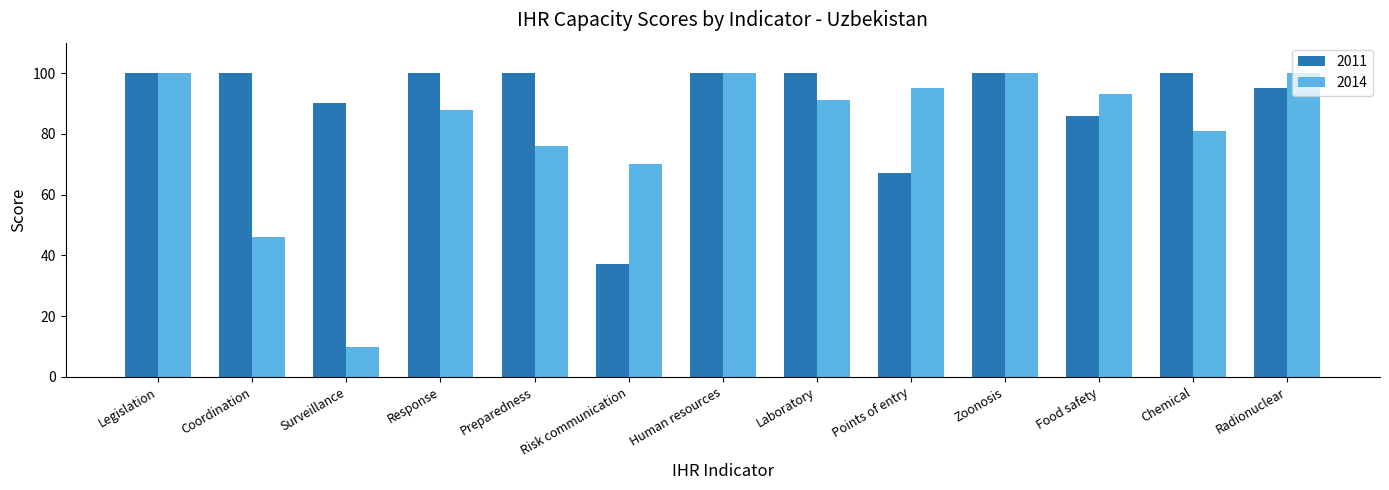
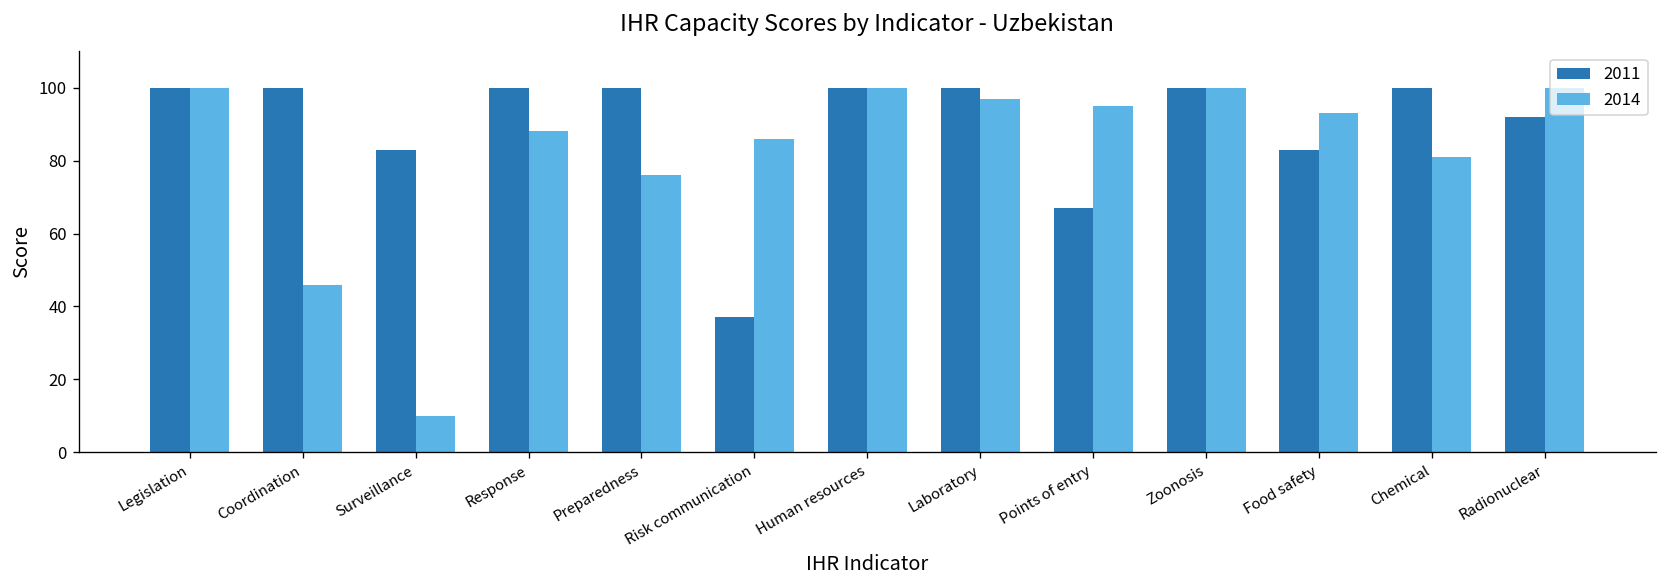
  {
    "2011": {
      "Legislation": 100,
      "Coordination": 100,
-     "Surveillance": 90,
+     "Surveillance": 83,
      "Response": 100,
      "Preparedness": 100,
      "Risk communication": 37,
      "Human resources": 100,
      "Laboratory": 100,
      "Points of entry": 67,
      "Zoonosis": 100,
-     "Food safety": 86,
+     "Food safety": 83,
      "Chemical": 100,
-     "Radionuclear": 95
+     "Radionuclear": 92
    },
    "2014": {
      "Legislation": 100,
      "Coordination": 46,
      "Surveillance": 10,
      "Response": 88,
      "Preparedness": 76,
-     "Risk communication": 70,
+     "Risk communication": 86,
      "Human resources": 100,
-     "Laboratory": 91,
+     "Laboratory": 97,
      "Points of entry": 95,
      "Zoonosis": 100,
      "Food safety": 93,
      "Chemical": 81
    }
  }
